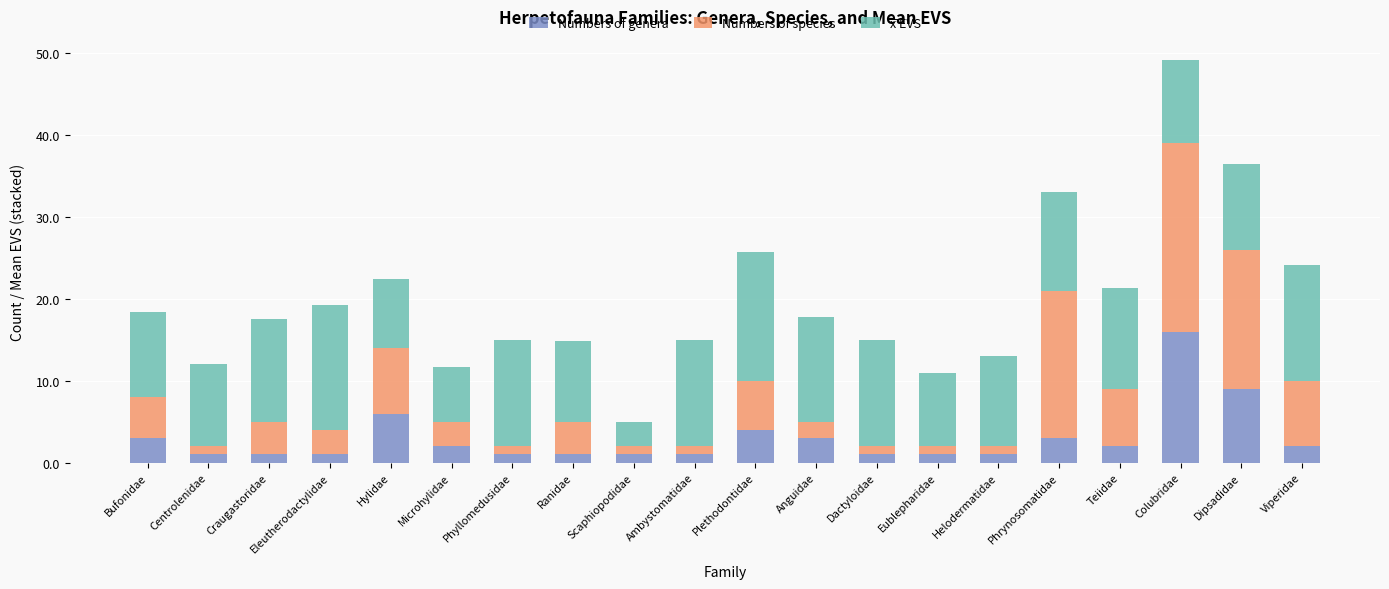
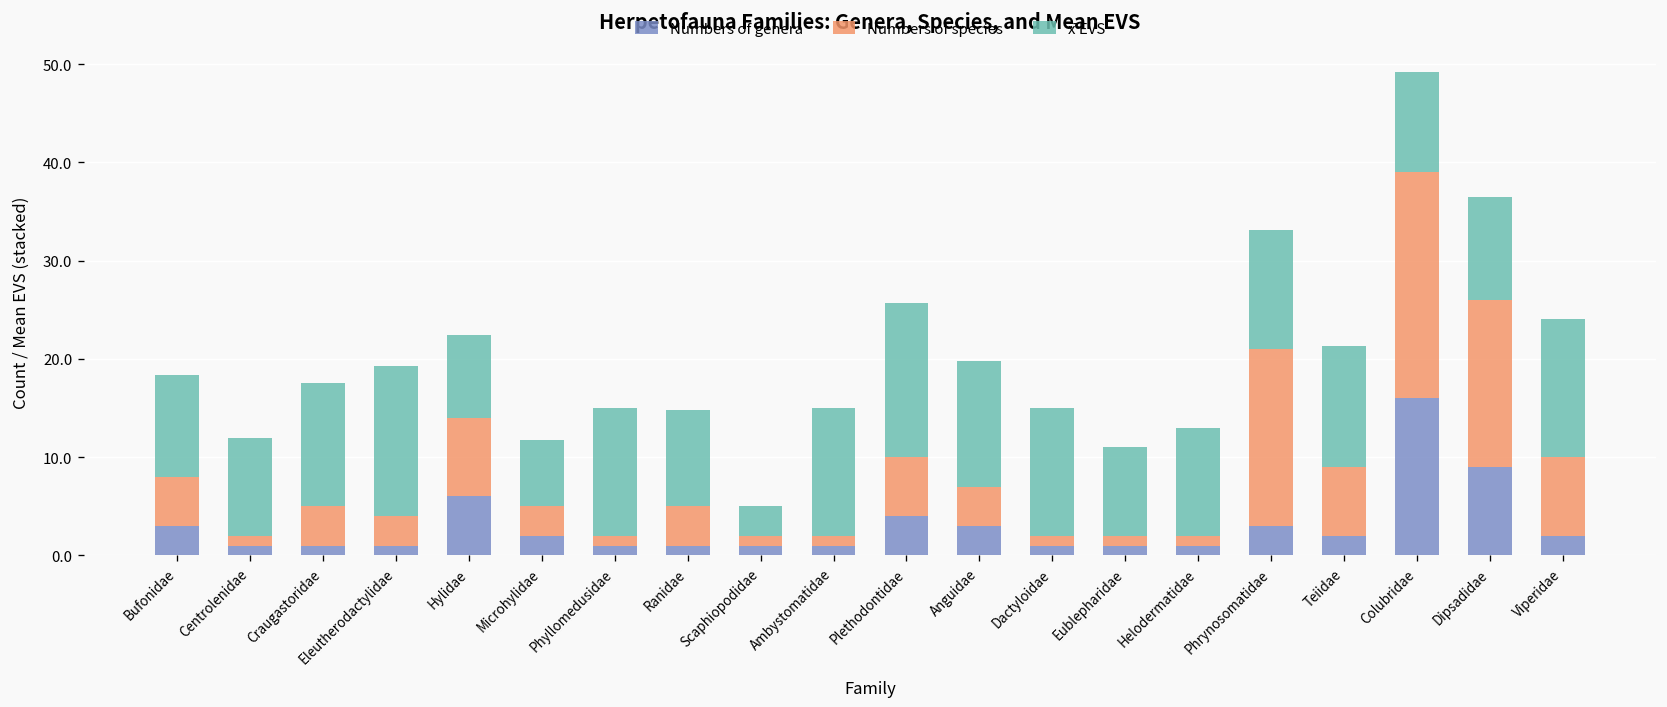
  {
    "Numbers of species": {
      "Bufonidae": 5,
      "Centrolenidae": 1,
      "Craugastoridae": 4,
      "Eleutherodactylidae": 3,
      "Hylidae": 8,
      "Microhylidae": 3,
      "Phyllomedusidae": 1,
      "Ranidae": 4,
      "Scaphiopodidae": 1,
      "Ambystomatidae": 1,
      "Plethodontidae": 6,
-     "Anguidae": 2,
+     "Anguidae": 4,
      "Dactyloidae": 1,
      "Eublepharidae": 1,
      "Helodermatidae": 1,
      "Phrynosomatidae": 18,
      "Teiidae": 7,
      "Colubridae": 23,
      "Dipsadidae": 17,
      "Viperidae": 8
    }
  }
